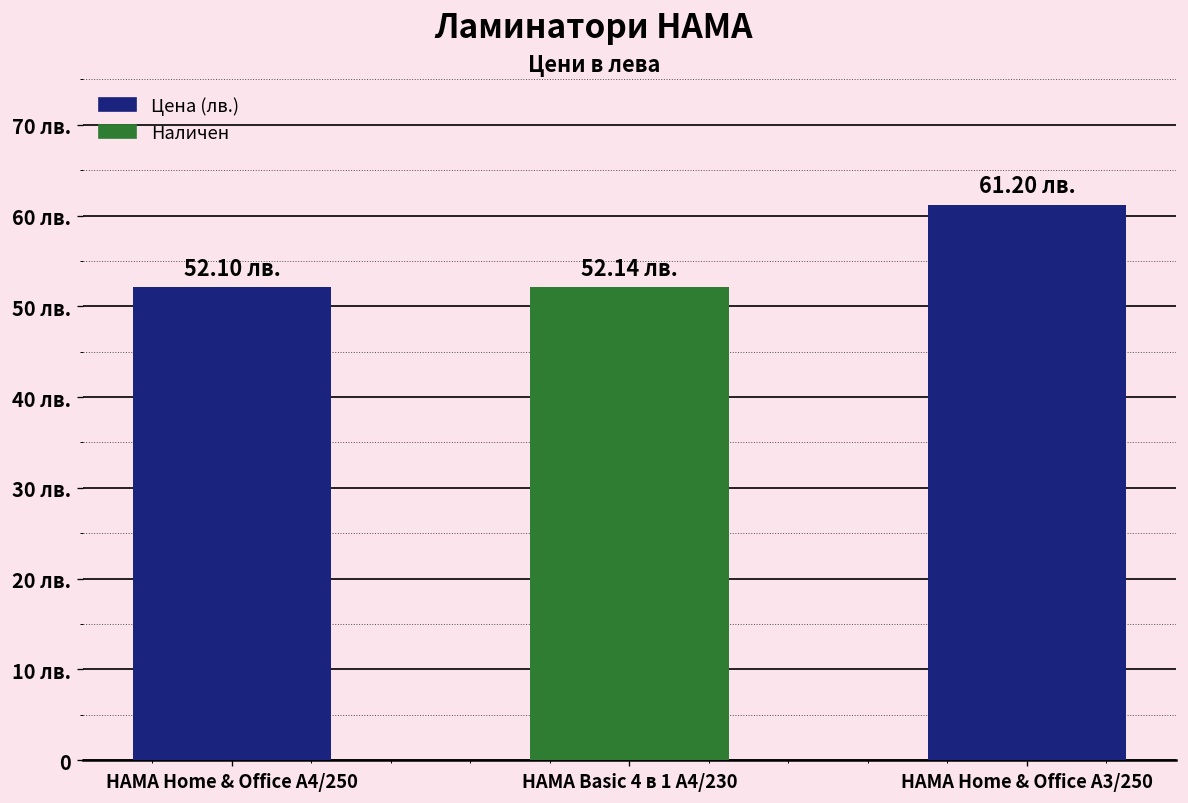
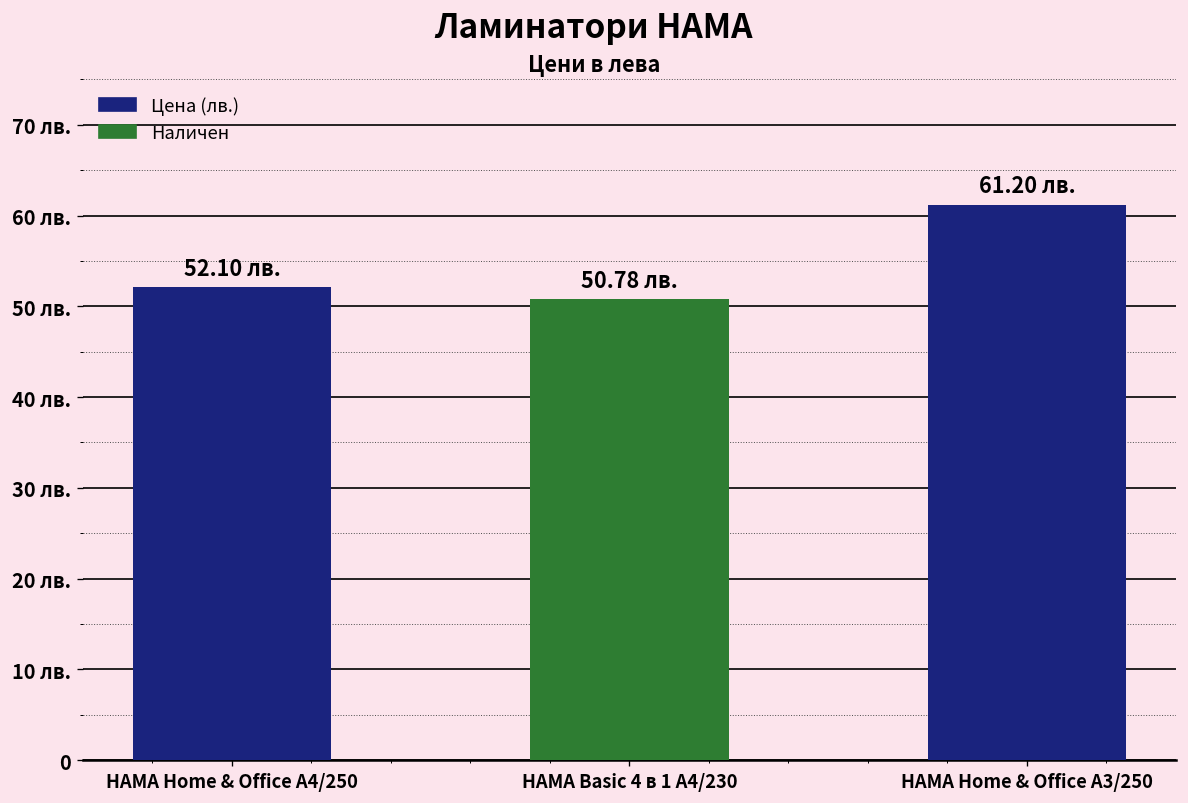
  {
    "HAMA Home & Office A4/250": 52.10,
-   "HAMA Basic 4 в 1 A4/230": 52.14,
+   "HAMA Basic 4 в 1 A4/230": 50.78,
    "HAMA Home & Office A3/250": 61.20
  }
